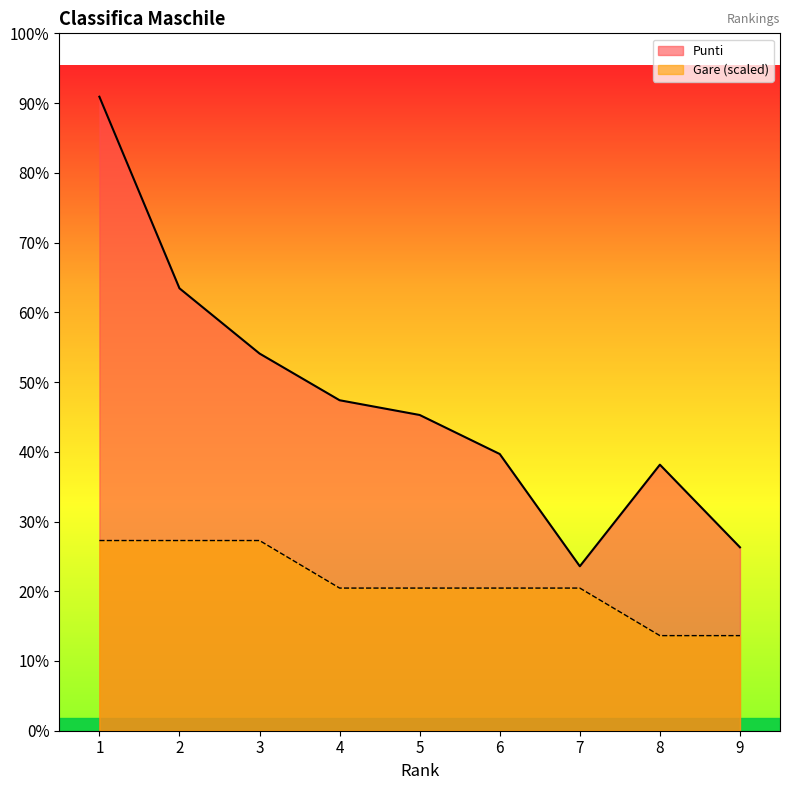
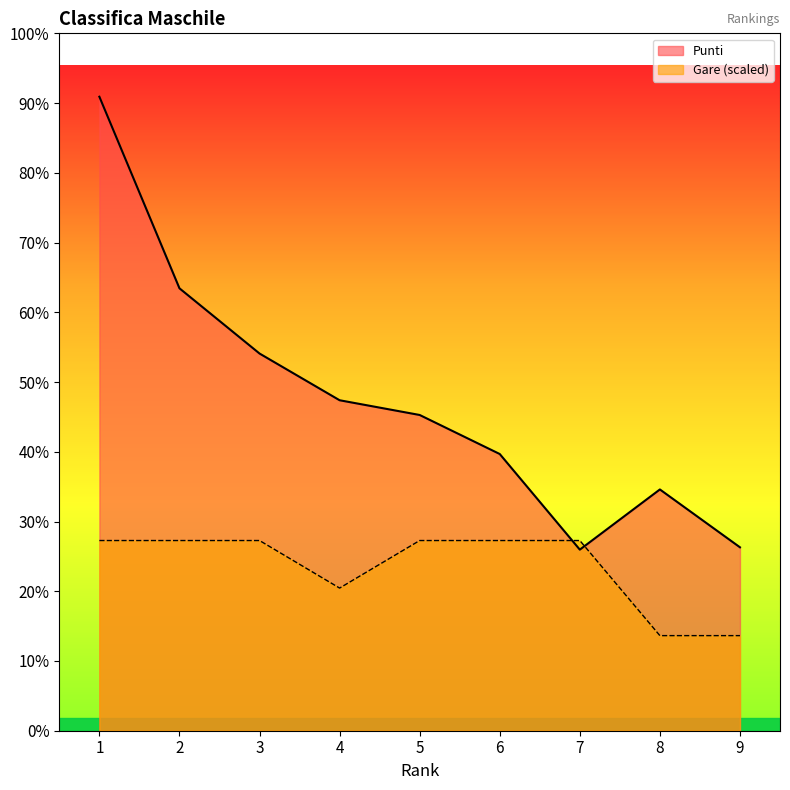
  {
    "Punti": {
      "1": "91%",
      "2": "63%",
      "3": "54%",
      "4": "47%",
      "5": "45%",
      "6": "40%",
-     "7": "24%",
-     "8": "38%",
+     "7": "26%",
+     "8": "35%",
      "9": "26%"
    },
    "Gare (scaled)": {
      "1": "27%",
      "2": "27%",
      "3": "27%",
      "4": "20%",
-     "5": "20%",
-     "6": "20%",
-     "7": "20%",
+     "5": "27%",
+     "6": "27%",
+     "7": "27%",
      "8": "14%",
      "9": "14%"
    }
  }
